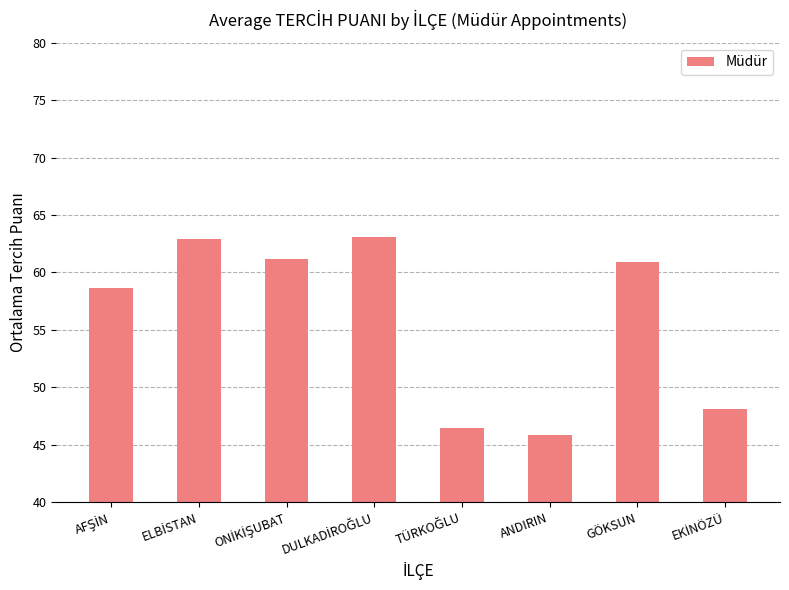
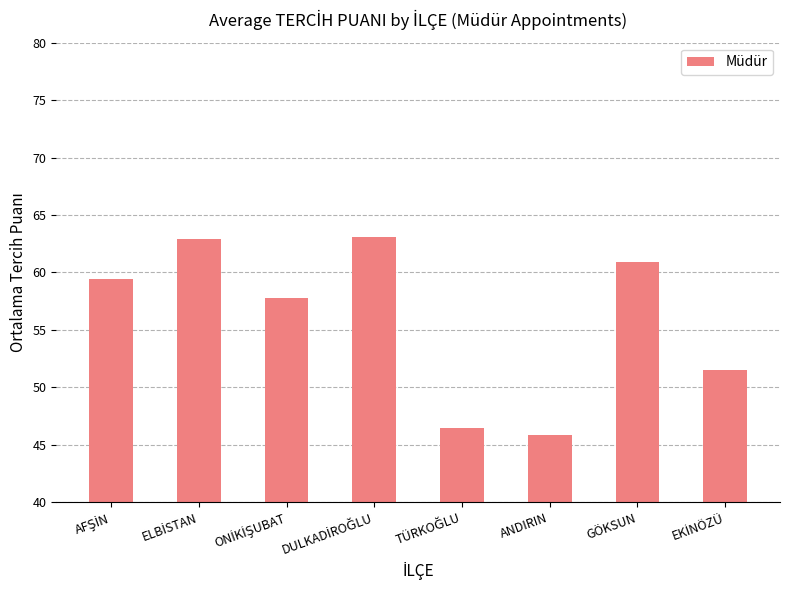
  {
-   "AFŞİN": 58.6,
+   "AFŞİN": 59.4,
    "ELBİSTAN": 62.9,
-   "ONİKİŞUBAT": 61.2,
+   "ONİKİŞUBAT": 57.8,
    "DULKADİROĞLU": 63.1,
    "TÜRKOĞLU": 46.4,
    "ANDIRIN": 45.8,
    "GÖKSUN": 60.9,
-   "EKİNÖZÜ": 48.1
+   "EKİNÖZÜ": 51.5
  }
